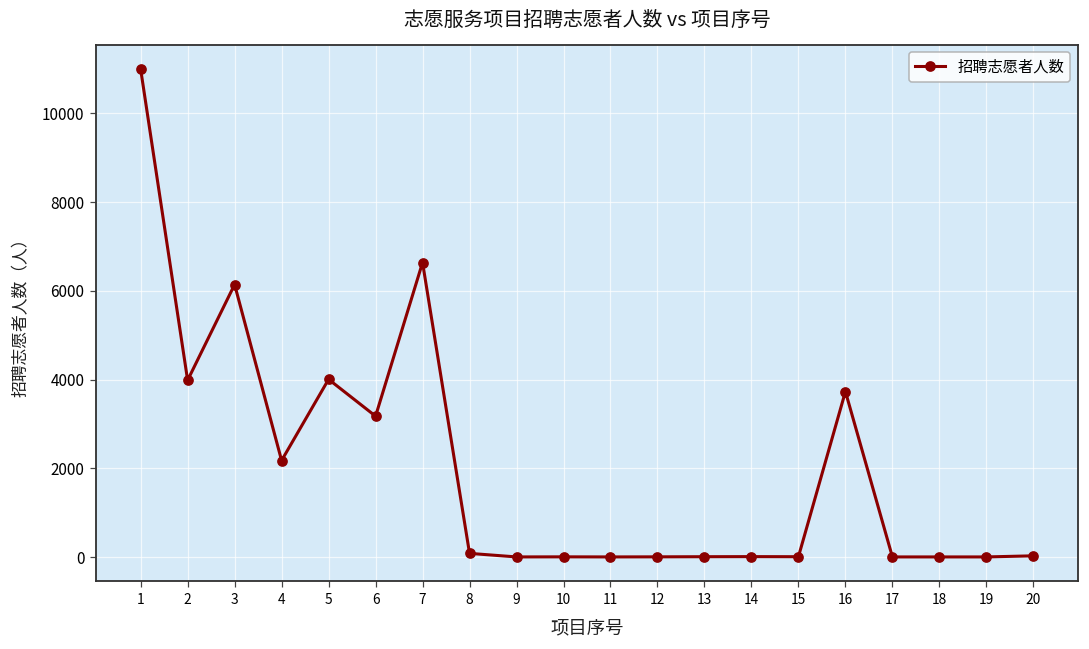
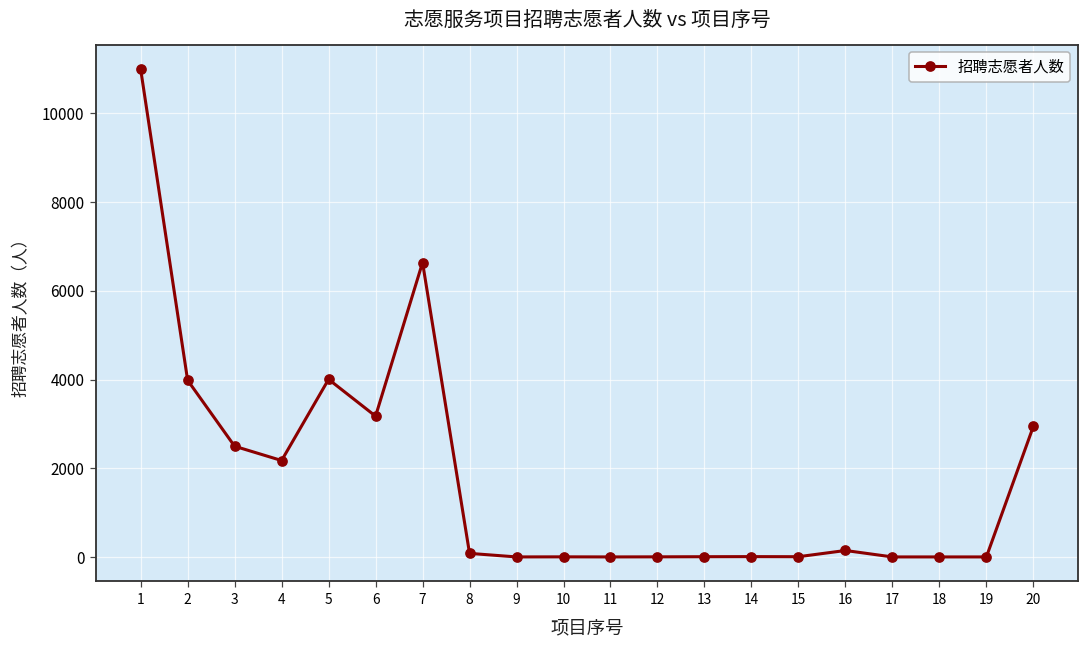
  {
    "1": 11000,
    "2": 4000,
-   "3": 6100,
+   "3": 2500,
    "4": 2200,
    "5": 4000,
    "6": 3200,
    "7": 6600,
    "8": 100,
    "9": 0,
    "10": 0,
    "11": 0,
    "12": 0,
    "13": 0,
    "14": 0,
    "15": 0,
-   "16": 3700,
+   "16": 200,
    "17": 0,
    "18": 0,
    "19": 0,
-   "20": 0
+   "20": 2900
  }
